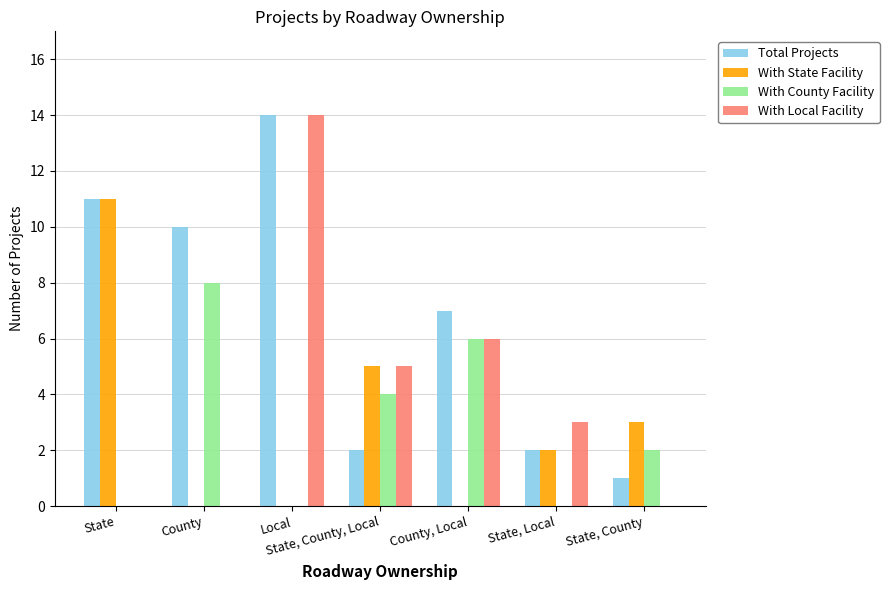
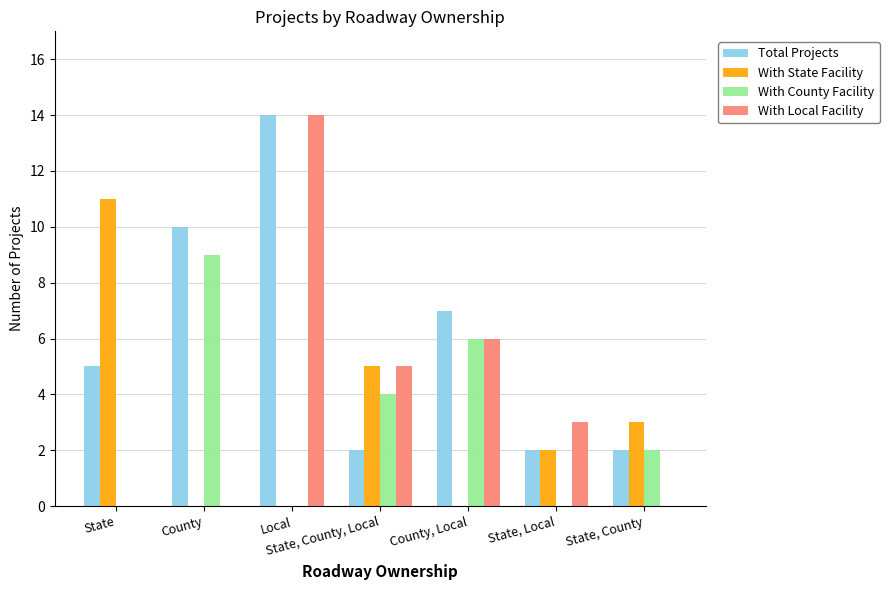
  {
    "Total Projects": {
-     "State": 11,
+     "State": 5,
      "County": 10,
      "Local": 14,
      "State, County, Local": 2,
      "County, Local": 7,
      "State, Local": 2,
-     "State, County": 1
+     "State, County": 2
    },
    "With State Facility": {
      "State": 11,
      "County": 0,
      "Local": 0,
      "State, County, Local": 5,
      "County, Local": 0,
      "State, Local": 2,
      "State, County": 3
    },
    "With County Facility": {
      "State": 0,
-     "County": 8,
+     "County": 9,
      "Local": 0,
      "State, County, Local": 4,
      "County, Local": 6,
      "State, Local": 0,
      "State, County": 2
    },
    "With Local Facility": {
      "State": 0,
      "County": 0,
      "Local": 14,
      "State, County, Local": 5,
      "County, Local": 6,
      "State, Local": 3,
      "State, County": 0
    }
  }
